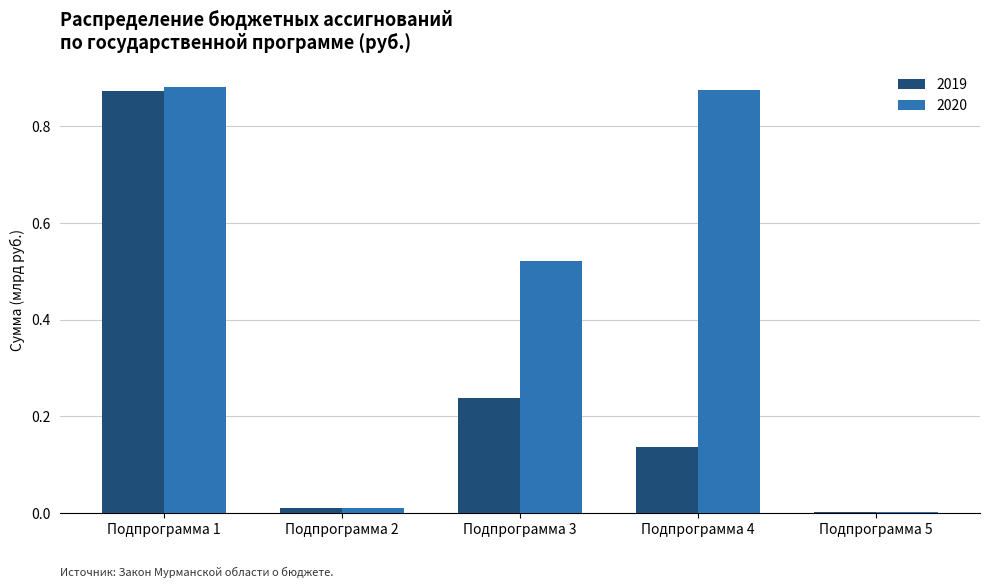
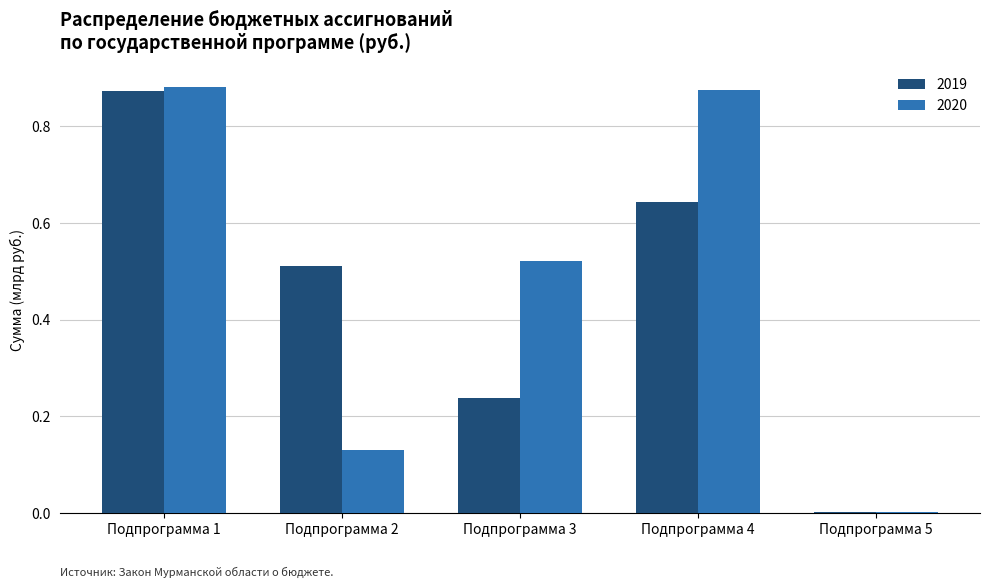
  {
    "2019": {
      "Подпрограмма 1": 0.87,
-     "Подпрограмма 2": 0.01,
+     "Подпрограмма 2": 0.51,
      "Подпрограмма 3": 0.24,
-     "Подпрограмма 4": 0.14
+     "Подпрограмма 4": 0.64
    },
    "2020": {
      "Подпрограмма 1": 0.88,
-     "Подпрограмма 2": 0.01,
+     "Подпрограмма 2": 0.13,
      "Подпрограмма 3": 0.52,
      "Подпрограмма 4": 0.88
    }
  }
